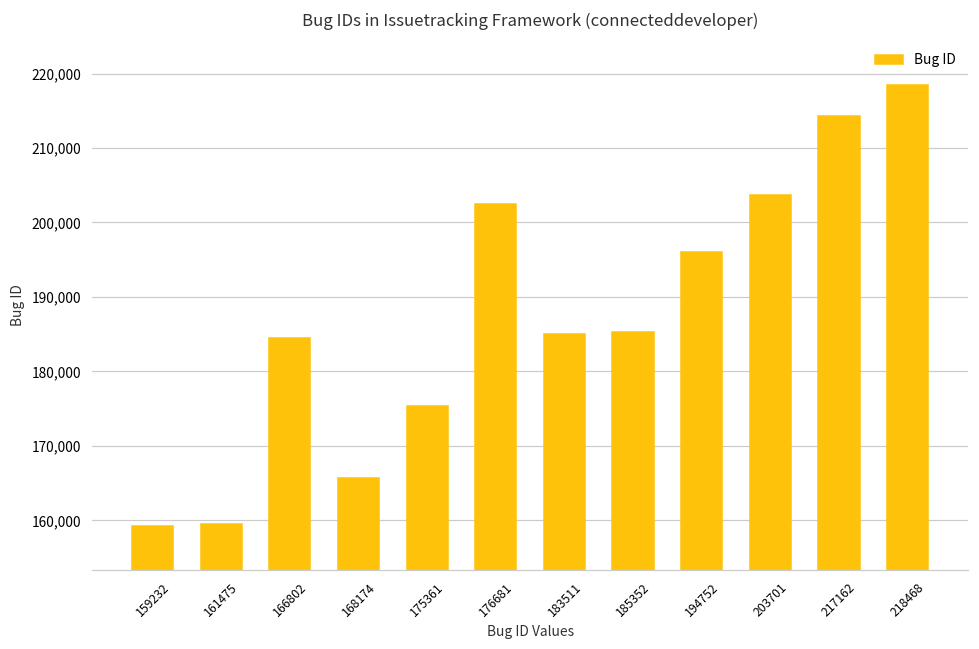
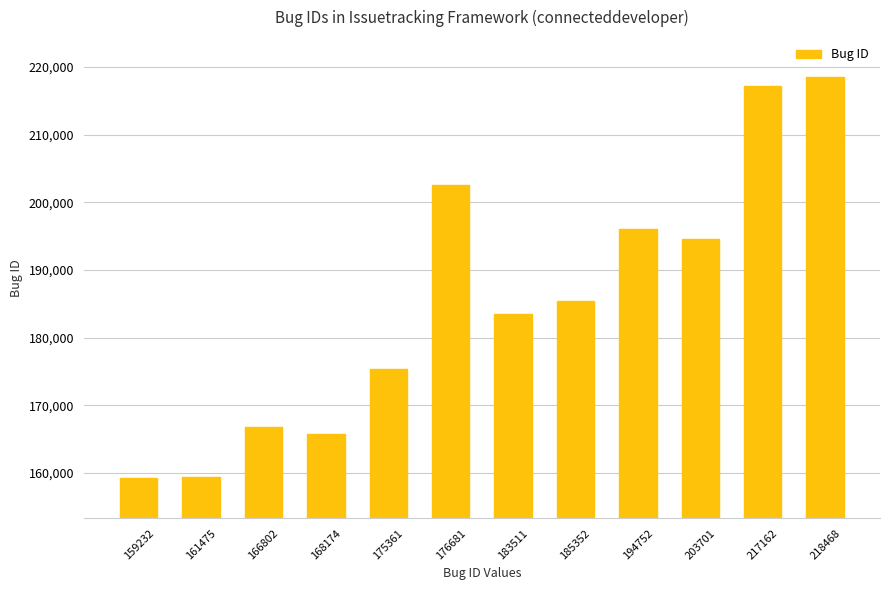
  {
    "159232": "159,000",
    "161475": "159,000",
-   "166802": "185,000",
+   "166802": "167,000",
    "168174": "166,000",
    "175361": "175,000",
    "176681": "202,000",
-   "183511": "185,000",
+   "183511": "184,000",
    "185352": "185,000",
    "194752": "196,000",
-   "203701": "204,000",
-   "217162": "214,000",
+   "203701": "195,000",
+   "217162": "217,000",
    "218468": "218,000"
  }
